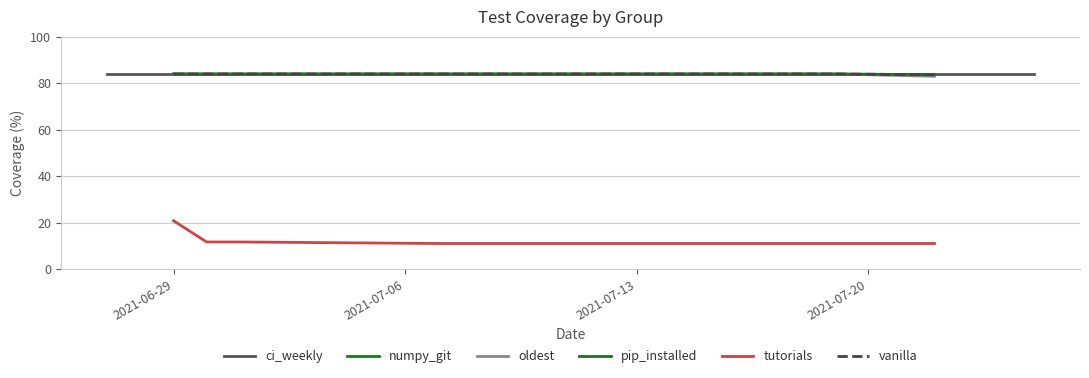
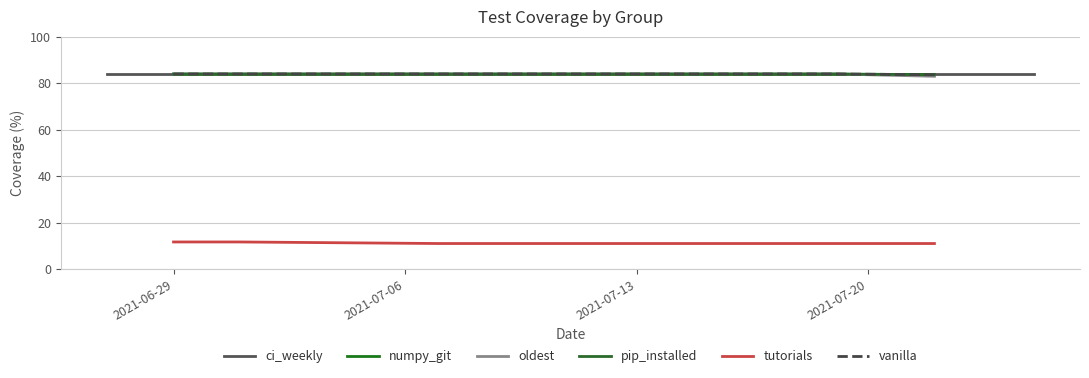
  {
    "tutorials": {
-     "2021-06-29": 21
+     "2021-06-29": 12
    }
  }
